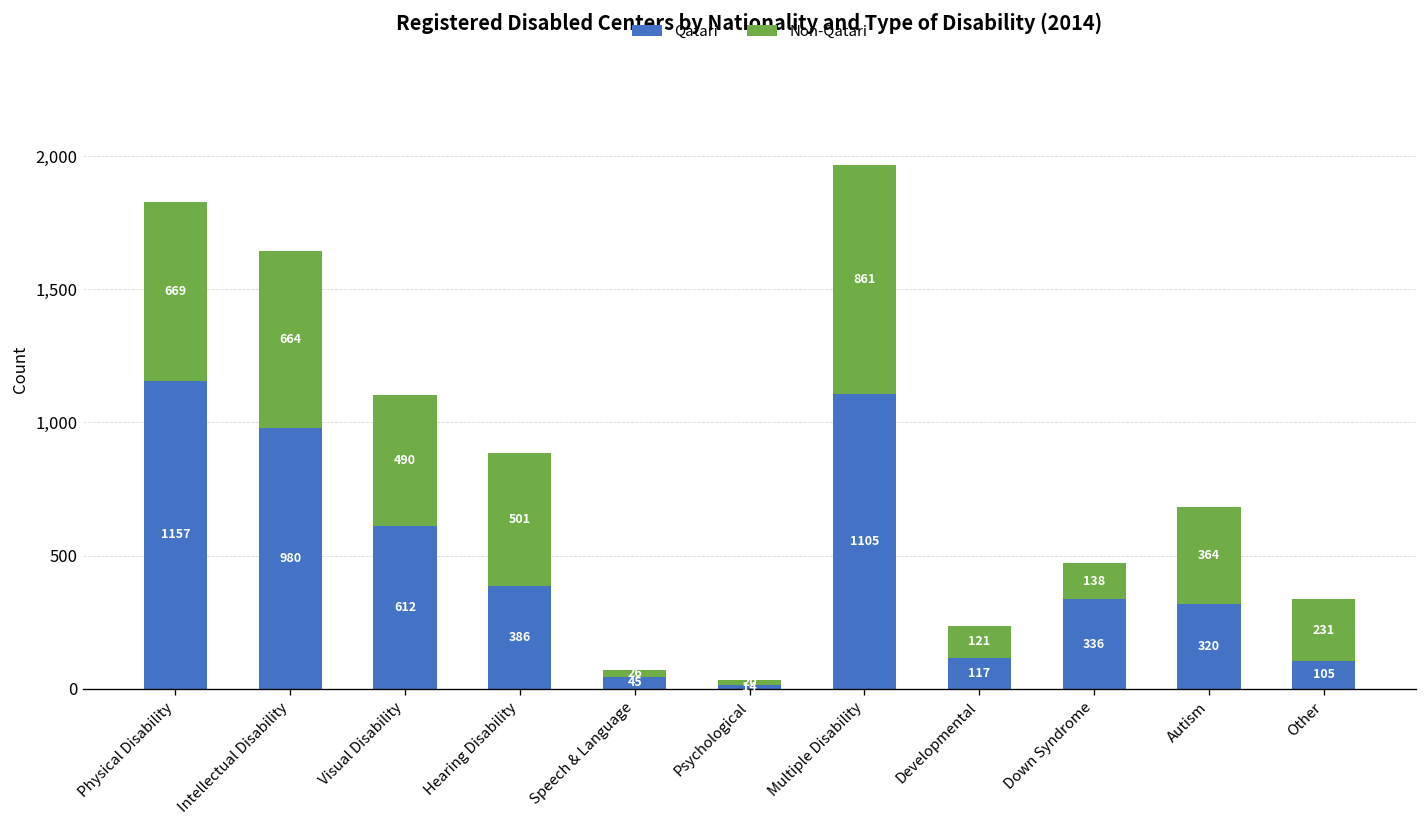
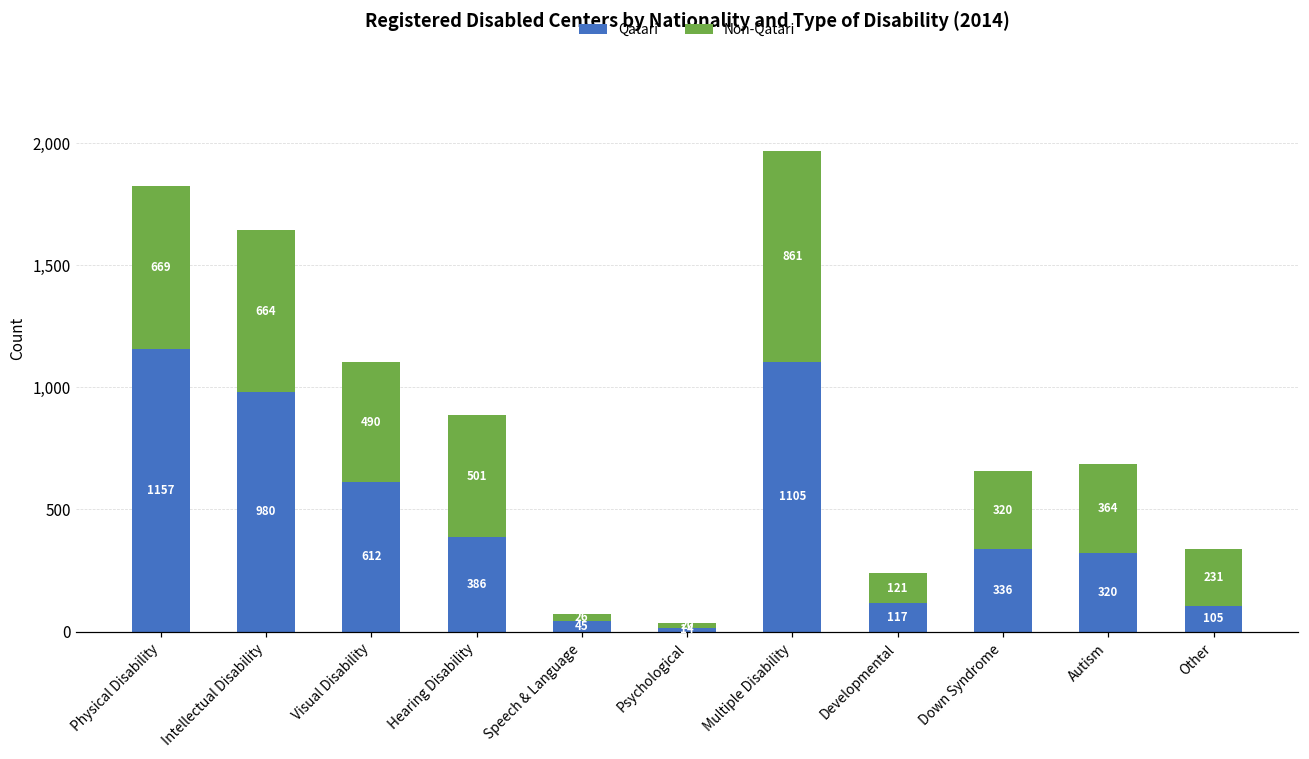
  {
    "Qatari": {
      "Physical Disability": 1157,
      "Intellectual Disability": 980,
      "Visual Disability": 612,
      "Hearing Disability": 386,
      "Psychological": 14,
      "Multiple Disability": 1105,
      "Developmental": 117,
      "Down Syndrome": 336,
      "Autism": 320,
      "Other": 105
    },
    "Non-Qatari": {
      "Physical Disability": 669,
      "Intellectual Disability": 664,
      "Visual Disability": 490,
      "Hearing Disability": 501,
      "Multiple Disability": 861,
      "Developmental": 121,
-     "Down Syndrome": 138,
+     "Down Syndrome": 320,
      "Autism": 364,
      "Other": 231
    }
  }
